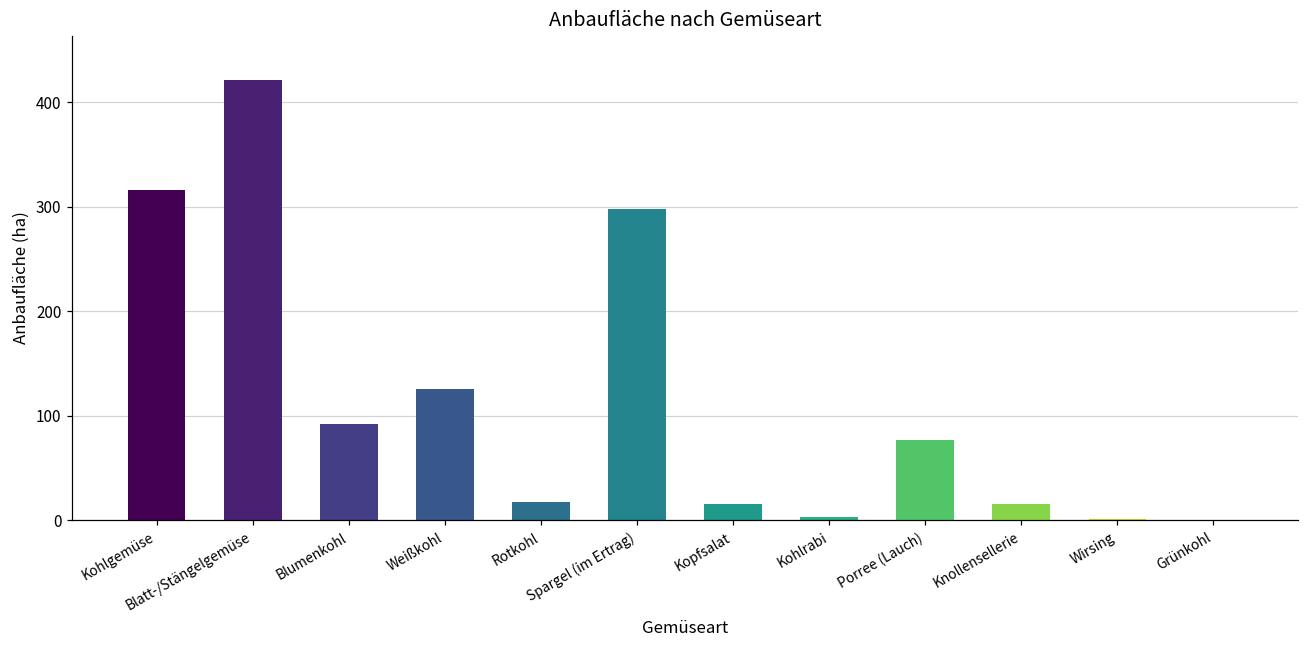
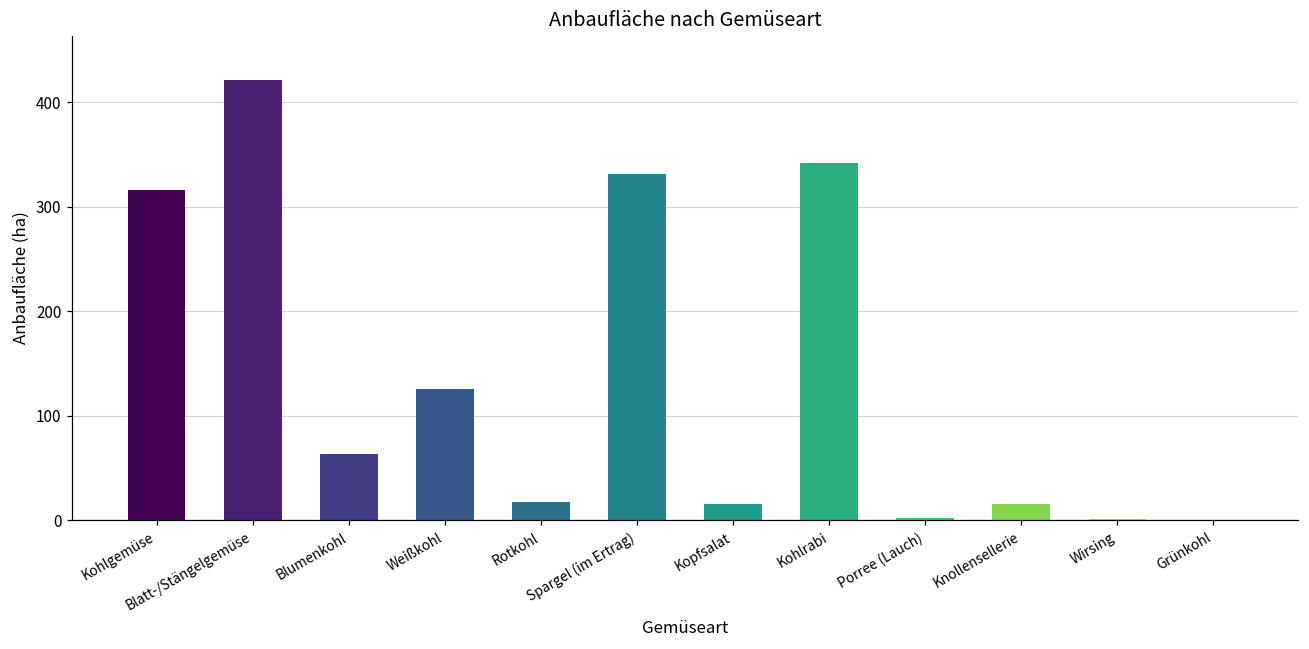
  {
    "Kohlgemüse": 320,
    "Blatt-/Stängelgemüse": 420,
-   "Blumenkohl": 90,
+   "Blumenkohl": 60,
    "Weißkohl": 130,
    "Rotkohl": 20,
-   "Spargel (im Ertrag)": 300,
+   "Spargel (im Ertrag)": 330,
    "Kopfsalat": 20,
-   "Kohlrabi": 0,
-   "Porree (Lauch)": 80,
+   "Kohlrabi": 340,
+   "Porree (Lauch)": 0,
    "Knollensellerie": 20
  }
